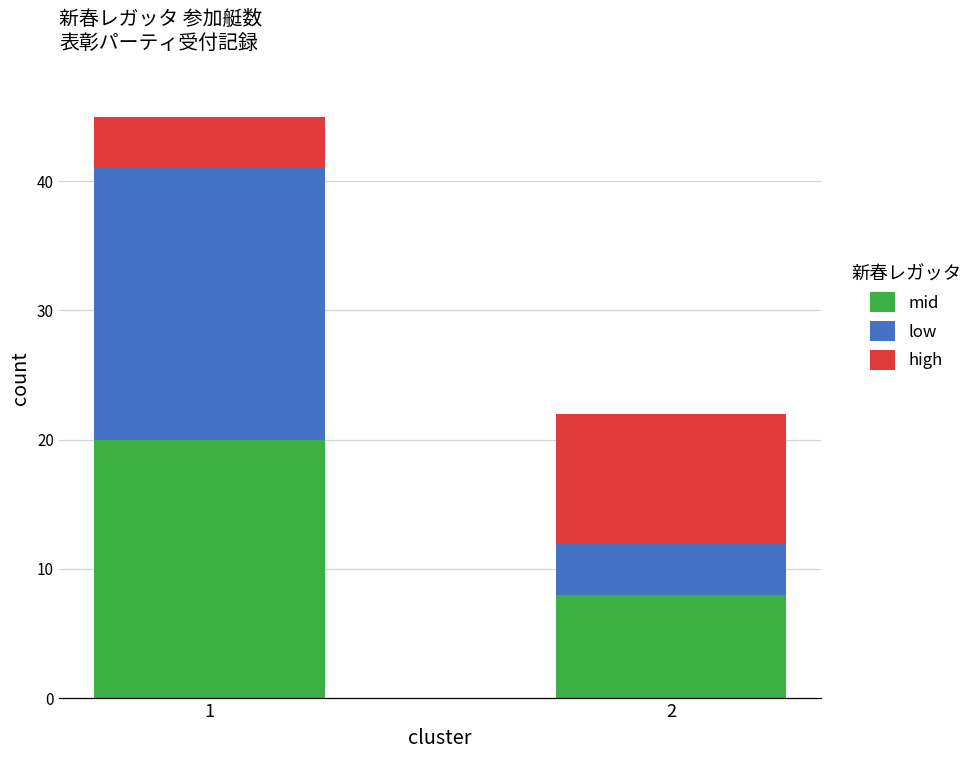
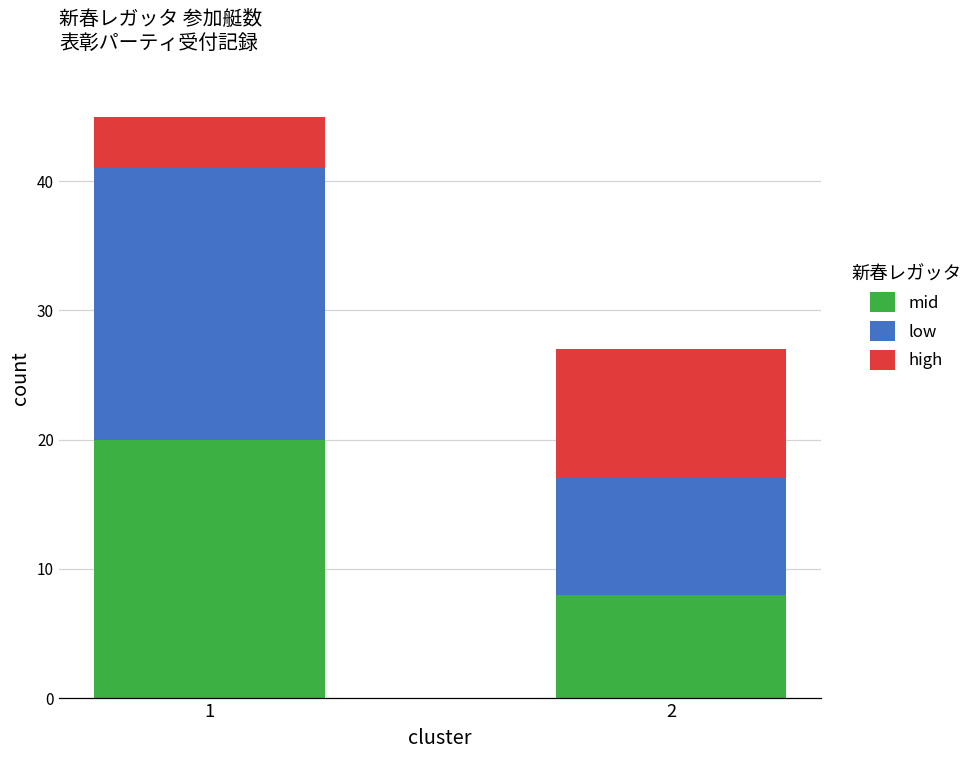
  {
    "mid": {
      "1": 20,
      "2": 8
    },
    "low": {
      "1": 21,
-     "2": 4
+     "2": 9
    },
    "high": {
      "1": 4,
      "2": 10
    }
  }
